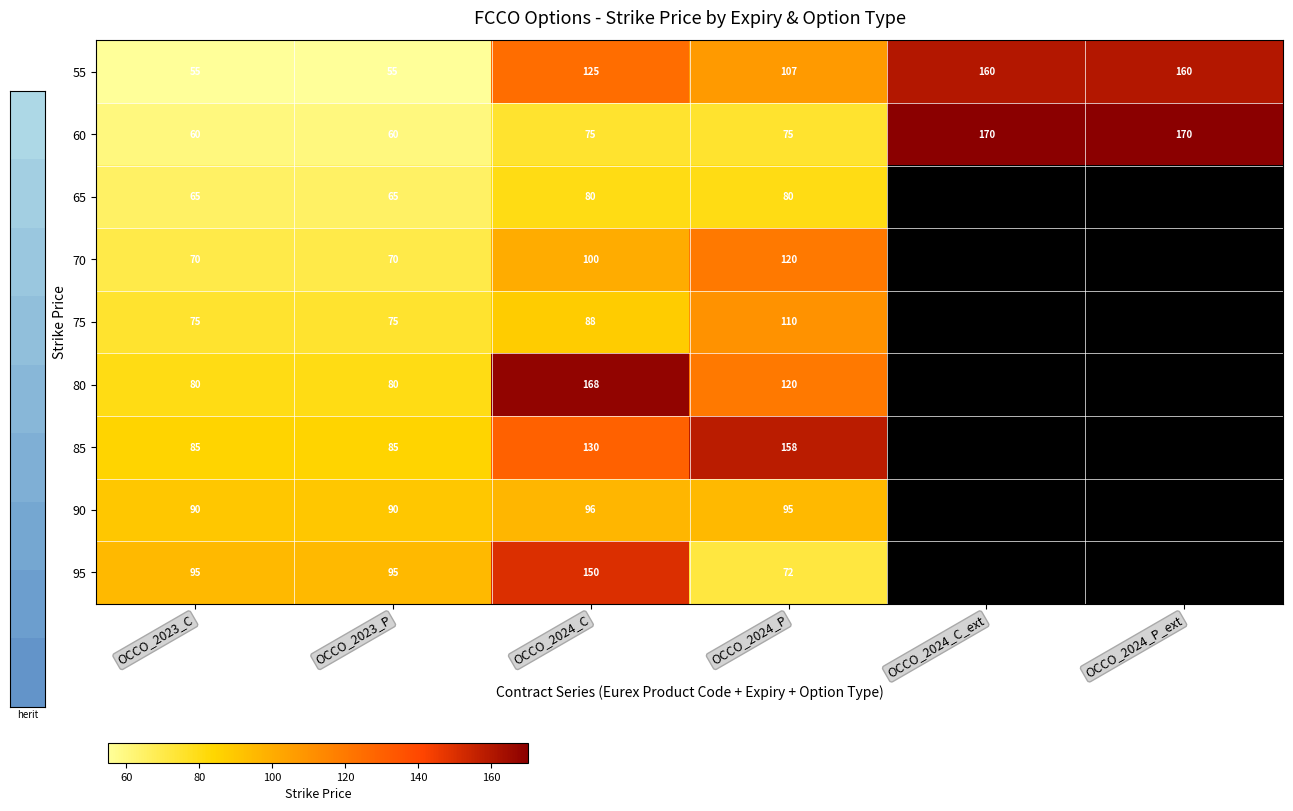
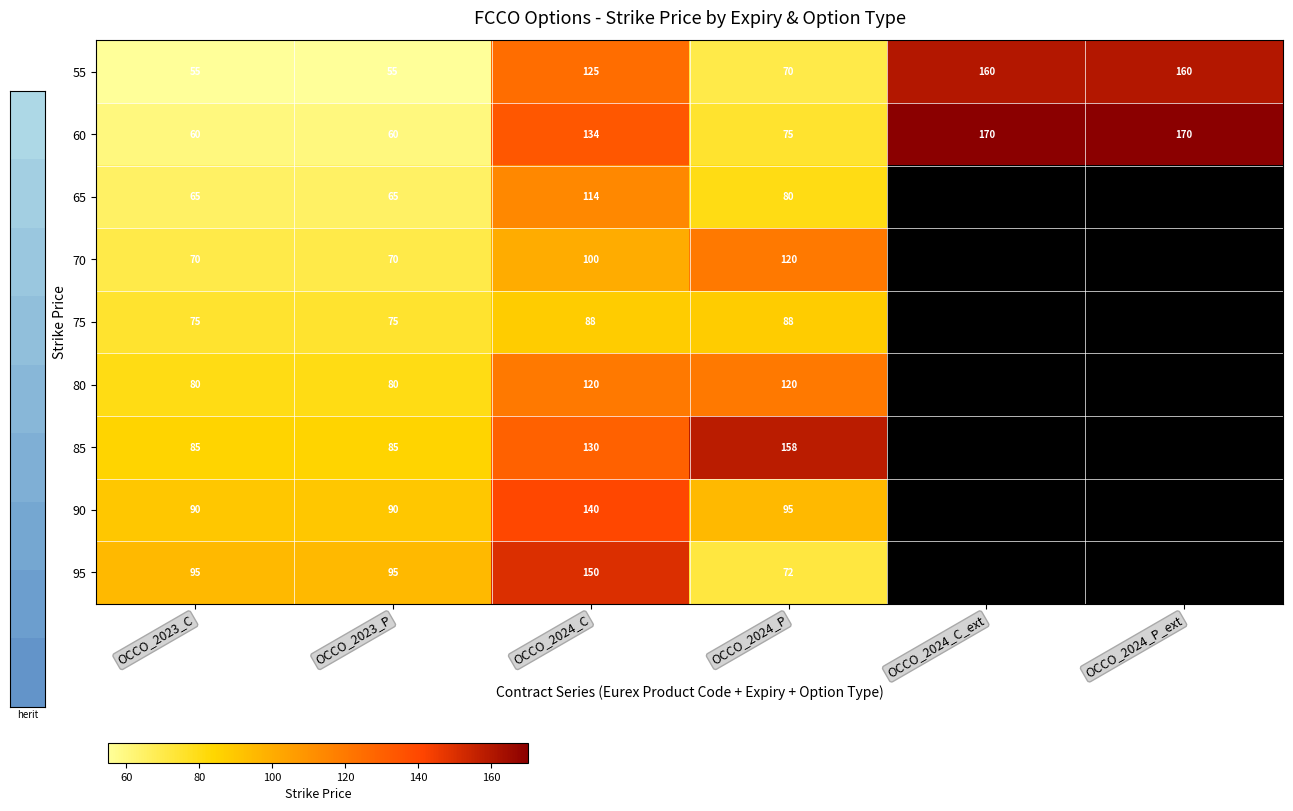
  {
    "FCCO Options - Strike Price by Expiry & Option Type": {
      "55": {
        "OCCO_2023_C": 55,
        "OCCO_2023_P": 55,
        "OCCO_2024_C": 125,
-       "OCCO_2024_P": 107,
+       "OCCO_2024_P": 70,
        "OCCO_2024_C_ext": 160,
        "OCCO_2024_P_ext": 160
      },
      "60": {
        "OCCO_2023_C": 60,
        "OCCO_2023_P": 60,
-       "OCCO_2024_C": 75,
+       "OCCO_2024_C": 134,
        "OCCO_2024_P": 75,
        "OCCO_2024_C_ext": 170,
        "OCCO_2024_P_ext": 170
      },
      "65": {
        "OCCO_2023_C": 65,
        "OCCO_2023_P": 65,
-       "OCCO_2024_C": 80,
+       "OCCO_2024_C": 114,
        "OCCO_2024_P": 80
      },
      "70": {
        "OCCO_2023_C": 70,
        "OCCO_2023_P": 70,
        "OCCO_2024_C": 100,
        "OCCO_2024_P": 120
      },
      "75": {
        "OCCO_2023_C": 75,
        "OCCO_2023_P": 75,
        "OCCO_2024_C": 88,
-       "OCCO_2024_P": 110
+       "OCCO_2024_P": 88
      },
      "80": {
        "OCCO_2023_C": 80,
        "OCCO_2023_P": 80,
-       "OCCO_2024_C": 168,
+       "OCCO_2024_C": 120,
        "OCCO_2024_P": 120
      },
      "85": {
        "OCCO_2023_C": 85,
        "OCCO_2023_P": 85,
        "OCCO_2024_C": 130,
        "OCCO_2024_P": 158
      },
      "90": {
        "OCCO_2023_C": 90,
        "OCCO_2023_P": 90,
-       "OCCO_2024_C": 96,
+       "OCCO_2024_C": 140,
        "OCCO_2024_P": 95
      },
      "95": {
        "OCCO_2023_C": 95,
        "OCCO_2023_P": 95,
        "OCCO_2024_C": 150,
        "OCCO_2024_P": 72
      }
    }
  }
